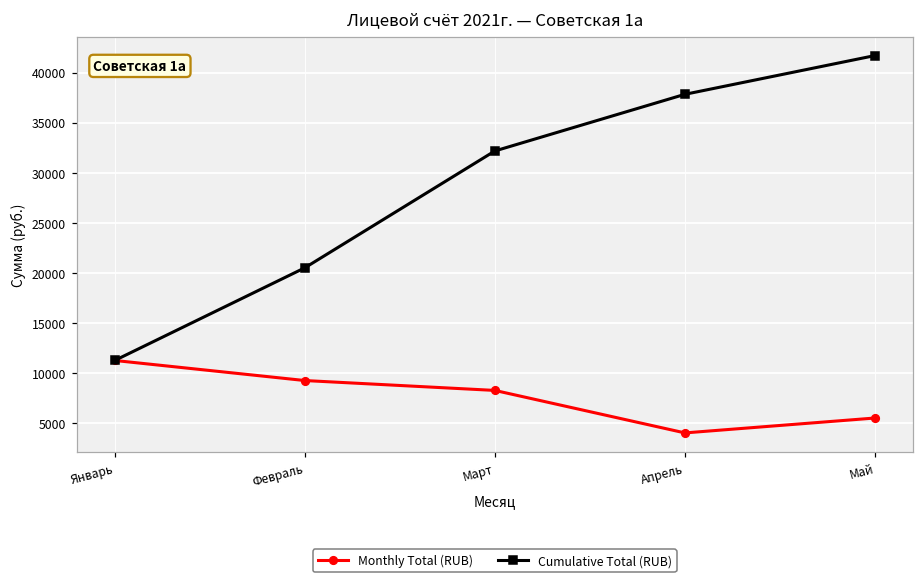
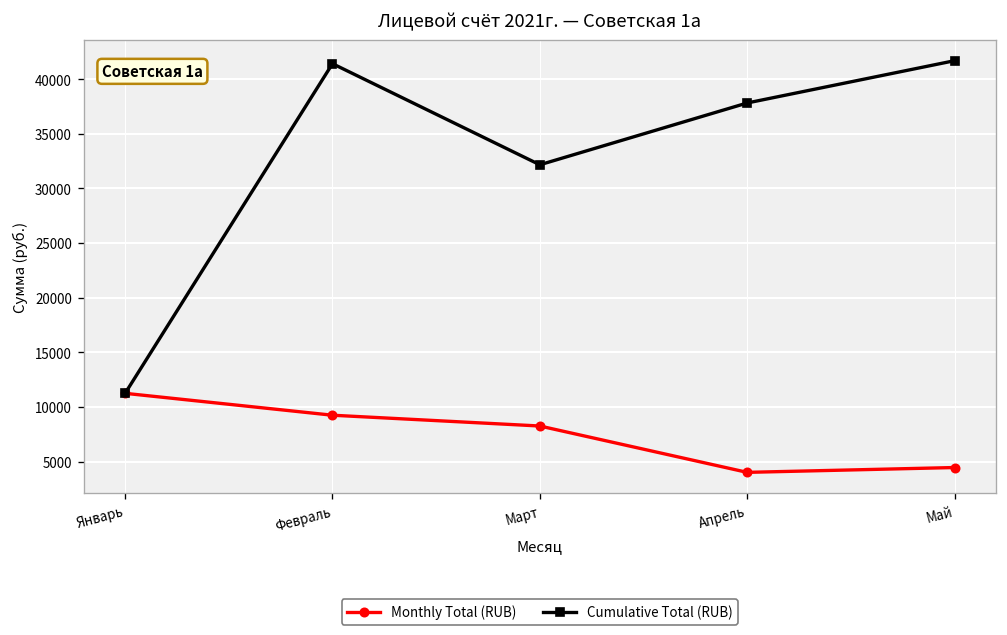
  {
    "Monthly Total (RUB)": {
      "Февраль": 9000,
      "Март": 8000,
      "Апрель": 4000,
-     "Май": 6000
+     "Май": 4000
    },
    "Cumulative Total (RUB)": {
-     "Февраль": 20000,
+     "Февраль": 41000,
      "Март": 32000,
      "Апрель": 38000,
      "Май": 42000
    }
  }
